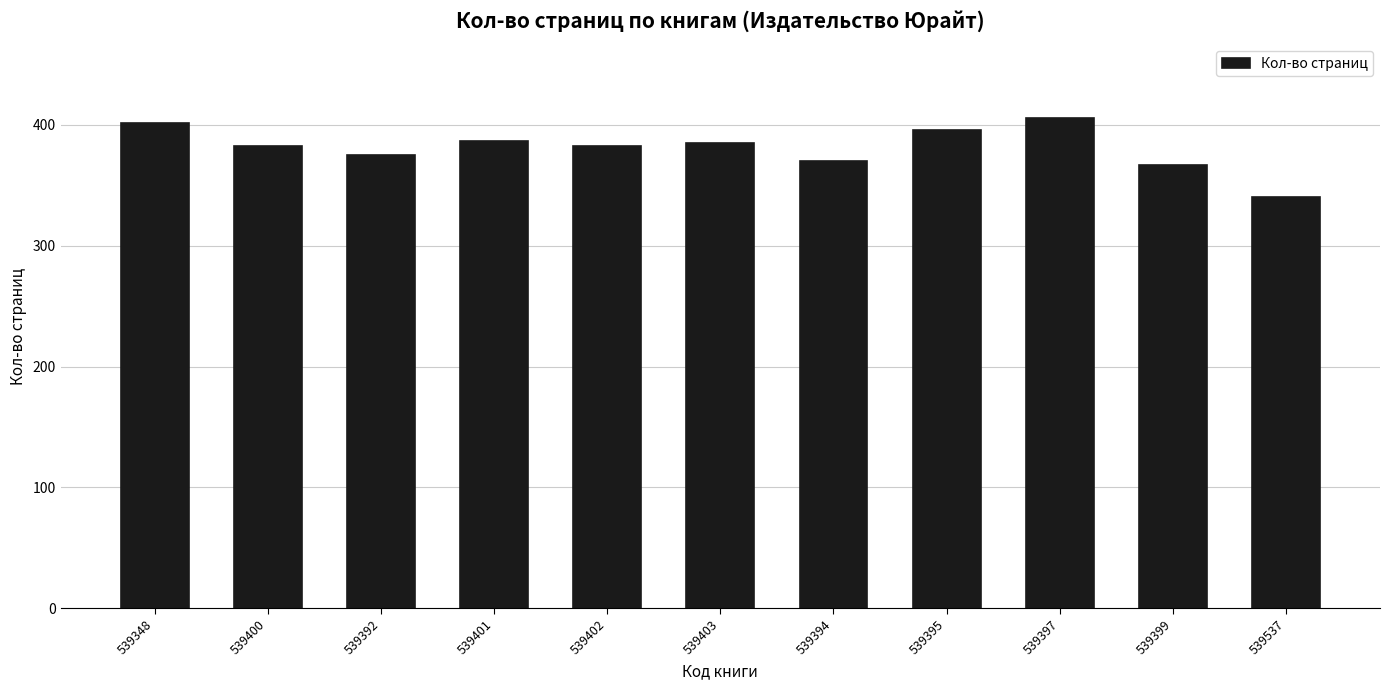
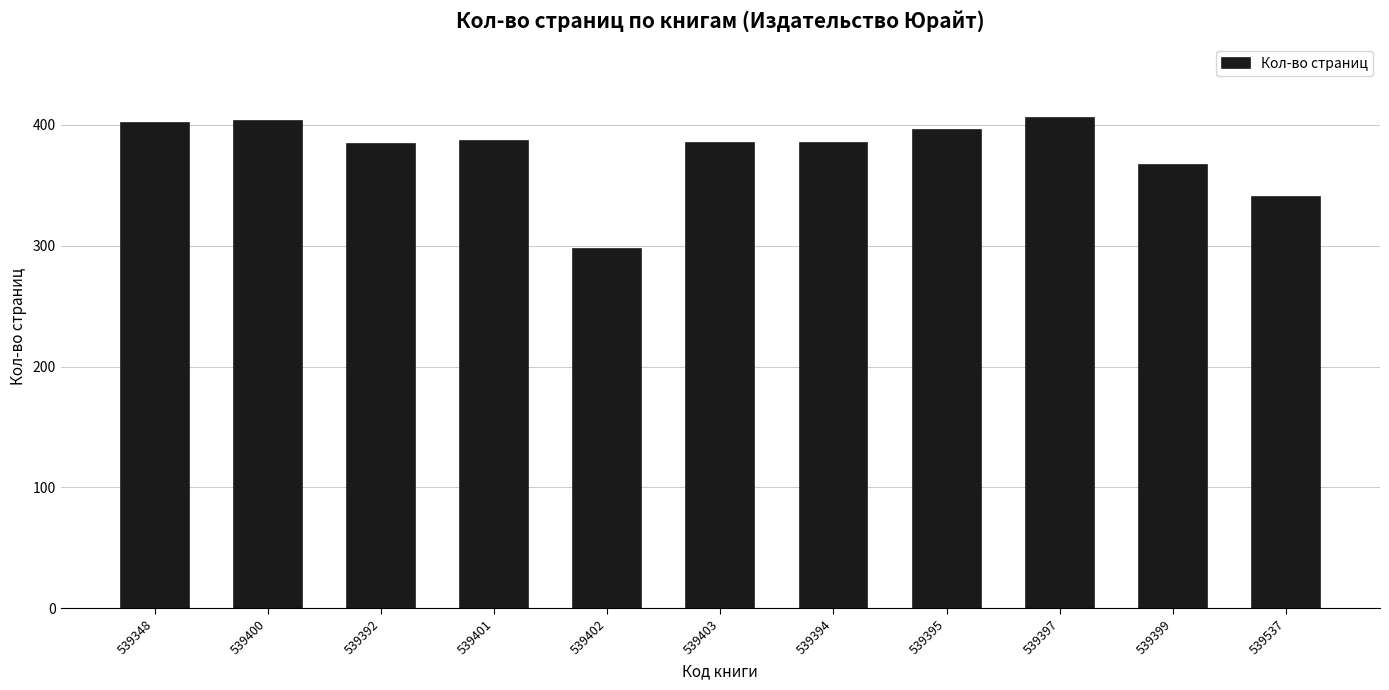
  {
    "539348": 402,
-   "539400": 383,
-   "539392": 375,
+   "539400": 403,
+   "539392": 384,
    "539401": 387,
-   "539402": 383,
+   "539402": 297,
    "539403": 385,
-   "539394": 370,
+   "539394": 385,
    "539395": 396,
    "539397": 406,
    "539399": 367,
    "539537": 340
  }
